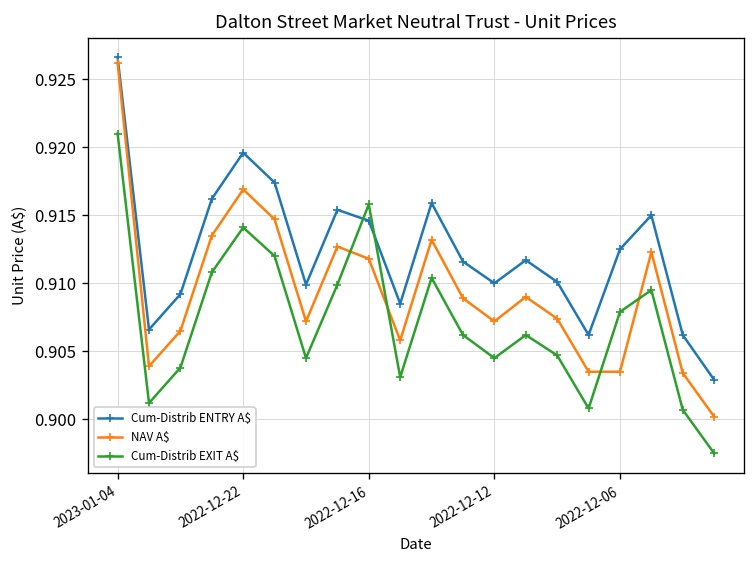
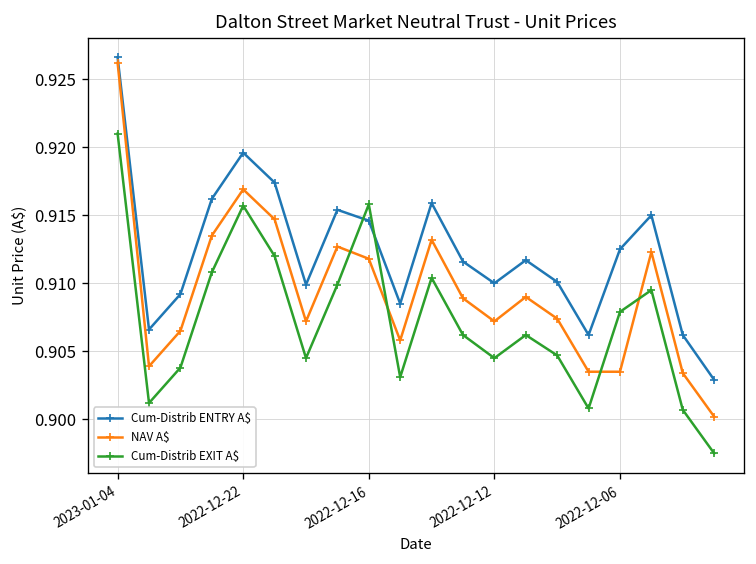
  {
    "Cum-Distrib ENTRY A$": {
      "2023-01-04": 0.9266,
      "2022-12-22": 0.9196,
      "2022-12-16": 0.9146,
      "2022-12-12": 0.9100,
      "2022-12-06": 0.9125
    },
    "NAV A$": {
      "2023-01-04": 0.9262,
      "2022-12-22": 0.9169,
      "2022-12-16": 0.9118,
      "2022-12-12": 0.9072,
      "2022-12-06": 0.9035
    },
    "Cum-Distrib EXIT A$": {
      "2023-01-04": 0.9210,
-     "2022-12-22": 0.9141,
+     "2022-12-22": 0.9157,
      "2022-12-16": 0.9158,
      "2022-12-12": 0.9045,
      "2022-12-06": 0.9079
    }
  }
